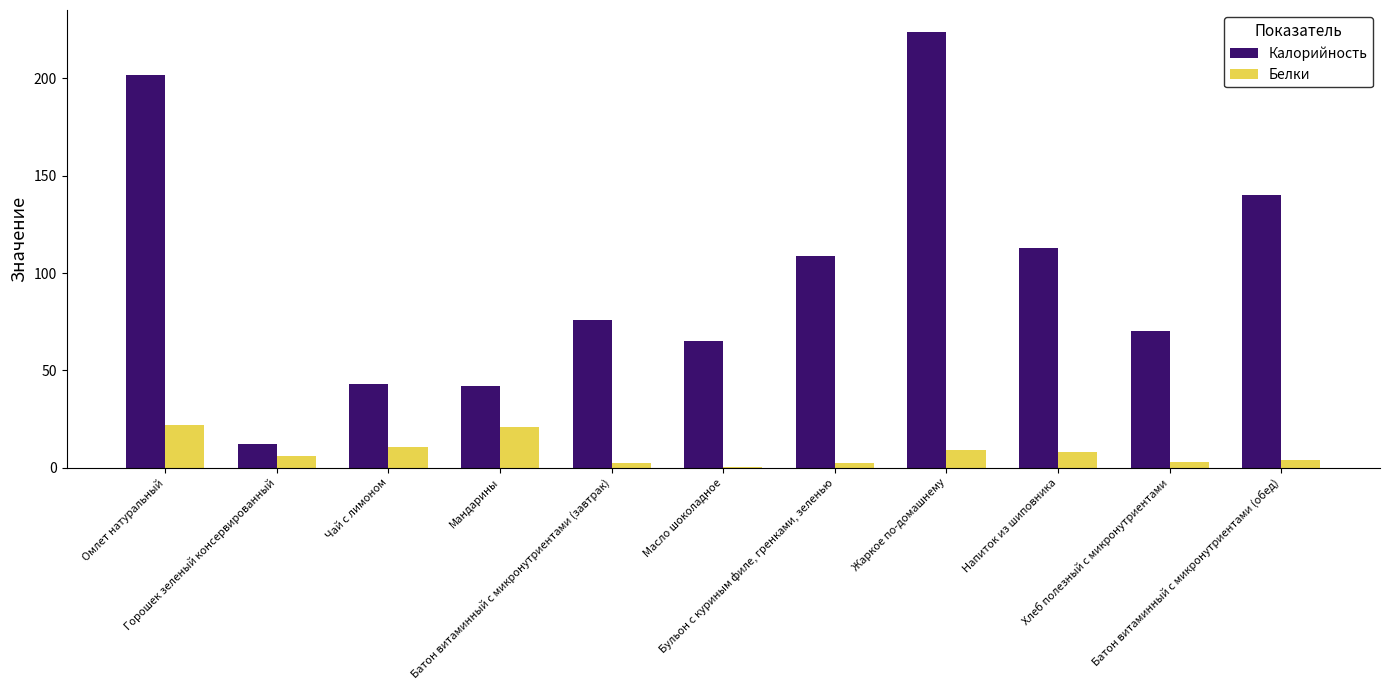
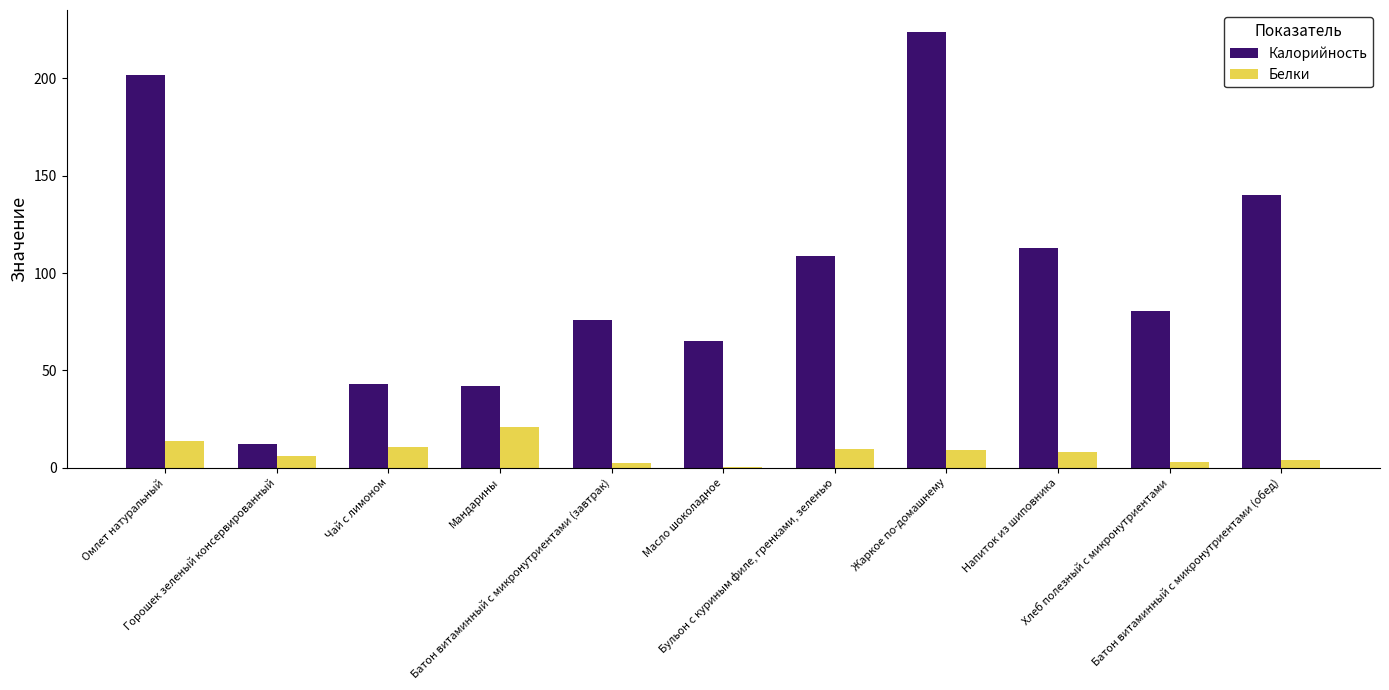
  {
    "Калорийность": {
      "Омлет натуральный": 202,
      "Горошек зеленый консервированный": 12,
      "Чай с лимоном": 43,
      "Мандарины": 42,
      "Батон витаминный с микронутриентами (завтрак)": 76,
      "Масло шоколадное": 65,
      "Бульон с куриным филе, гренками, зеленью": 109,
      "Жаркое по-домашнему": 224,
      "Напиток из шиповника": 113,
-     "Хлеб полезный с микронутриентами": 70,
+     "Хлеб полезный с микронутриентами": 81,
      "Батон витаминный с микронутриентами (обед)": 140
    },
    "Белки": {
-     "Омлет натуральный": 22,
+     "Омлет натуральный": 14,
      "Горошек зеленый консервированный": 6,
      "Чай с лимоном": 11,
      "Мандарины": 21,
      "Батон витаминный с микронутриентами (завтрак)": 2,
-     "Бульон с куриным филе, гренками, зеленью": 3,
+     "Бульон с куриным филе, гренками, зеленью": 10,
      "Жаркое по-домашнему": 9,
      "Напиток из шиповника": 8,
      "Хлеб полезный с микронутриентами": 3,
      "Батон витаминный с микронутриентами (обед)": 4
    }
  }
